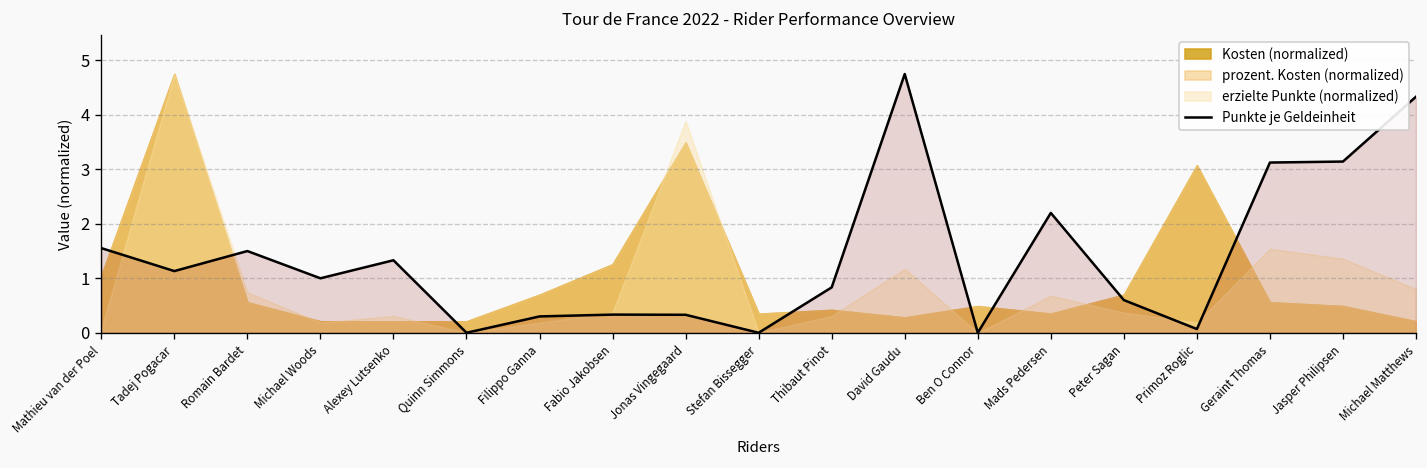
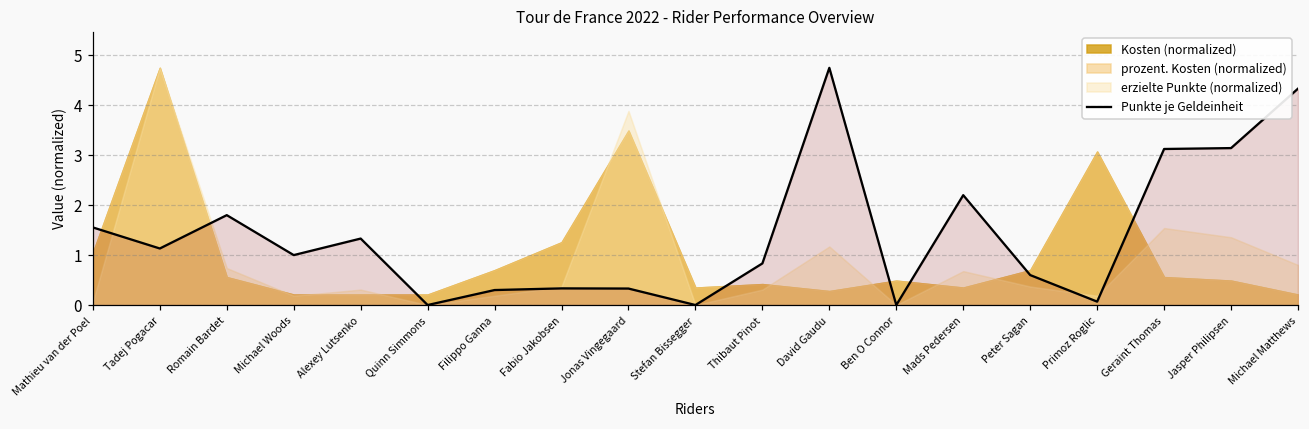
  {
    "Punkte je Geldeinheit": {
      "Mathieu van der Poel": 1.6,
      "Tadej Pogacar": 1.1,
-     "Romain Bardet": 1.5,
+     "Romain Bardet": 1.8,
      "Michael Woods": 1.0,
      "Alexey Lutsenko": 1.3,
      "Filippo Ganna": 0.3,
      "Jonas Vingegaard": 0.3,
      "Thibaut Pinot": 0.8,
      "David Gaudu": 4.8,
      "Mads Pedersen": 2.2,
      "Peter Sagan": 0.6,
      "Primoz Roglic": 0.1,
      "Geraint Thomas": 3.1,
      "Jasper Philipsen": 3.1,
      "Michael Matthews": 4.3
    }
  }
